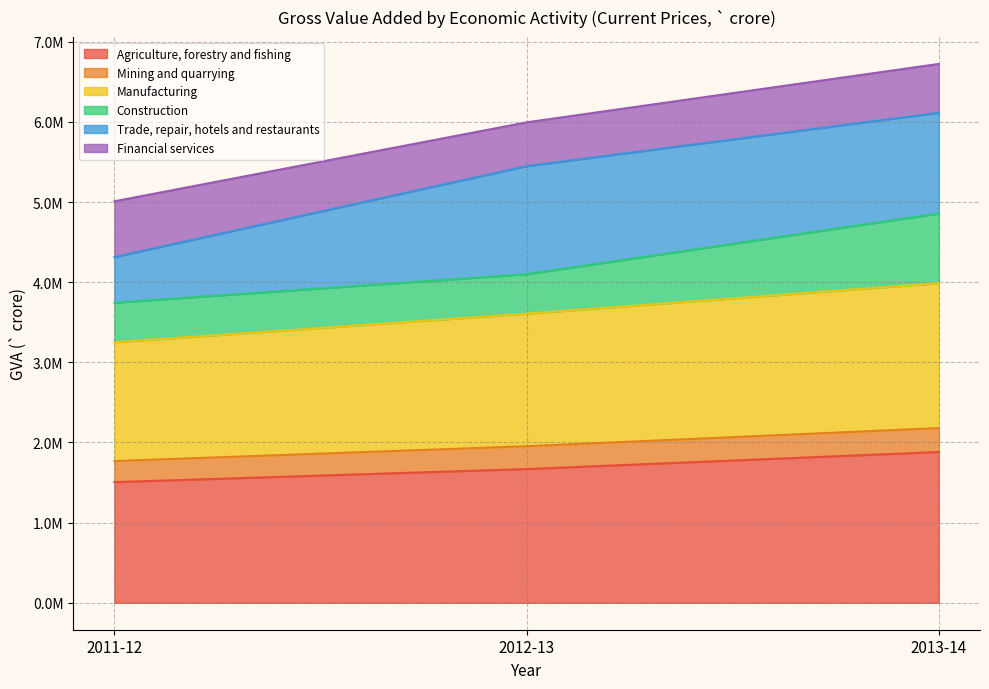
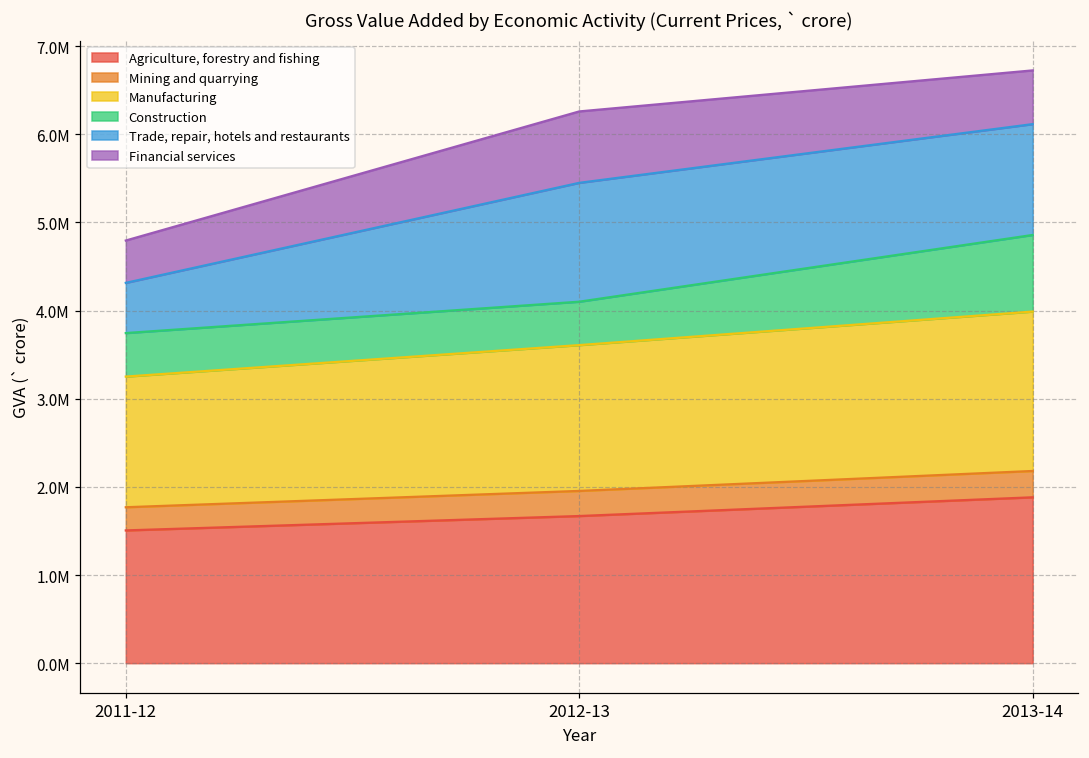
  {
    "Manufacturing": {
      "2011-12": 1500000,
      "2012-13": 1700000,
      "2013-14": 1800000
    },
    "Construction": {
      "2011-12": 500000,
      "2012-13": 500000,
      "2013-14": 900000
    },
    "Trade, repair, hotels and restaurants": {
      "2011-12": 600000,
      "2012-13": 1300000,
      "2013-14": 1300000
    },
    "Financial services": {
-     "2011-12": 700000,
-     "2012-13": 500000,
+     "2011-12": 500000,
+     "2012-13": 800000,
      "2013-14": 600000
    }
  }
